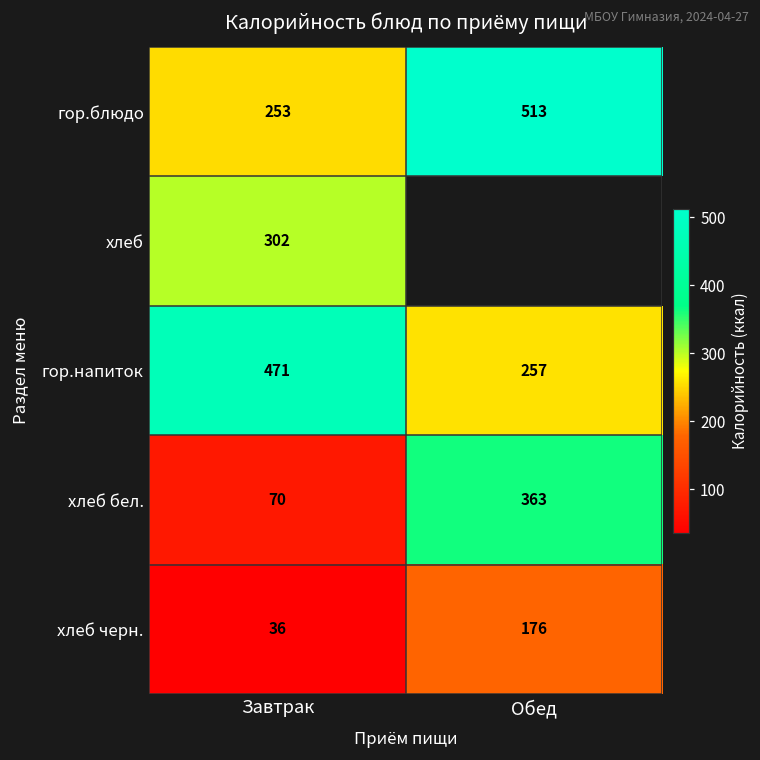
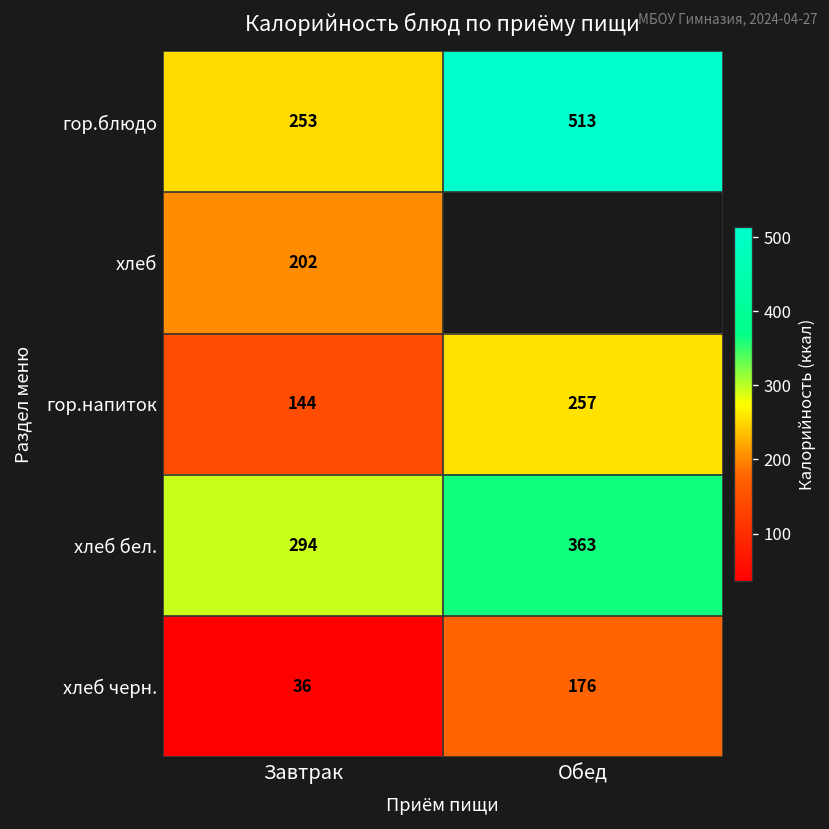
  {
    "гор.блюдо": {
      "Завтрак": 253,
      "Обед": 513
    },
    "хлеб": {
-     "Завтрак": 302
+     "Завтрак": 202
    },
    "гор.напиток": {
-     "Завтрак": 471,
+     "Завтрак": 144,
      "Обед": 257
    },
    "хлеб бел.": {
-     "Завтрак": 70,
+     "Завтрак": 294,
      "Обед": 363
    },
    "хлеб черн.": {
      "Завтрак": 36,
      "Обед": 176
    }
  }
